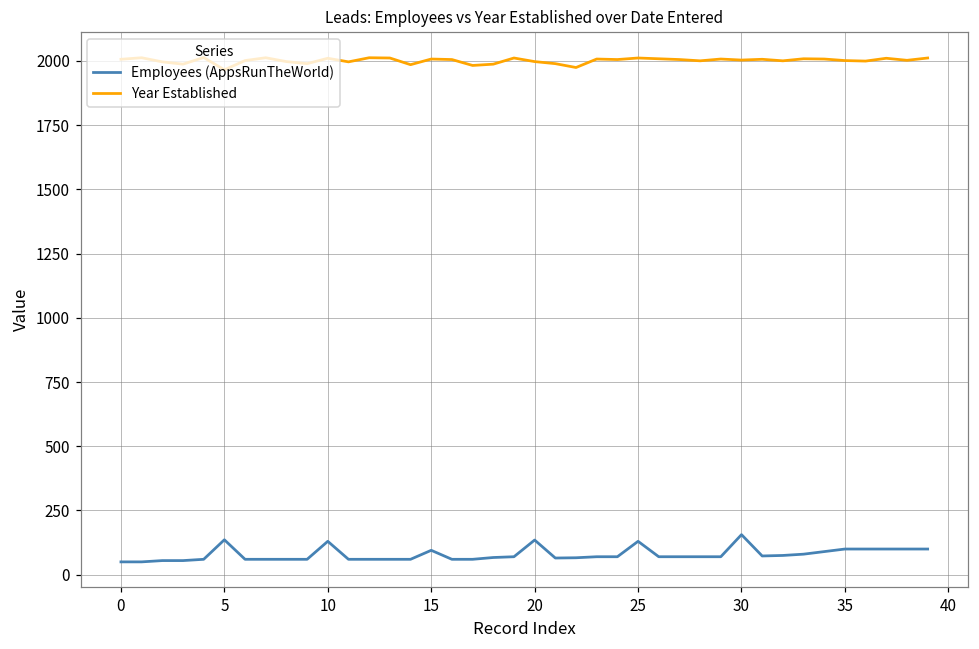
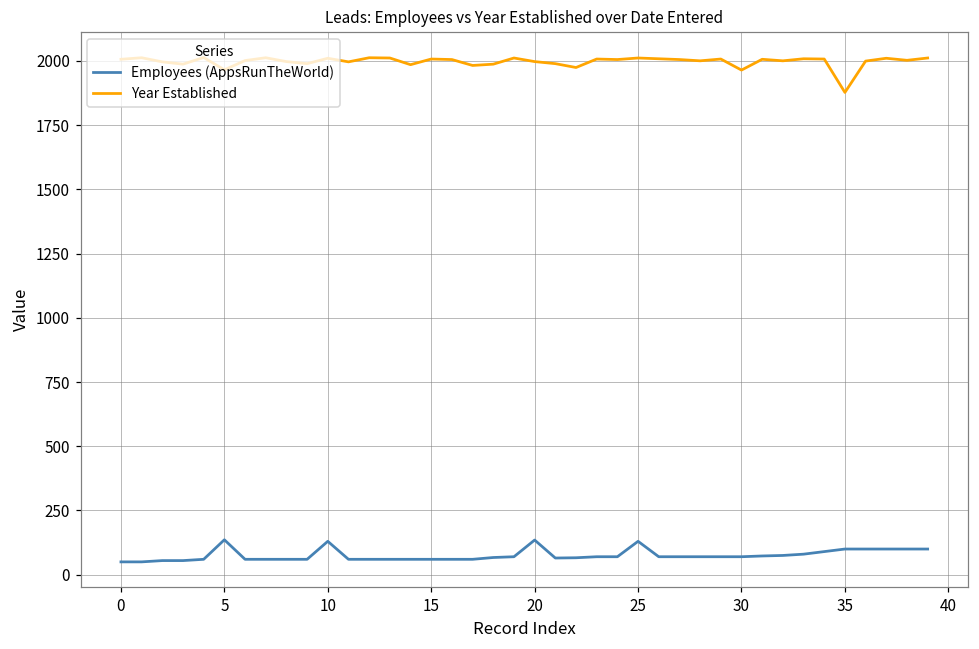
  {
    "Employees (AppsRunTheWorld)": {
      "0": 50,
      "5": 140,
      "10": 130,
-     "15": 100,
+     "15": 60,
      "20": 140,
      "25": 130,
-     "30": 160,
+     "30": 70,
      "35": 100
    },
    "Year Established": {
      "15": 2010,
      "20": 2000,
      "25": 2010,
-     "30": 2000,
-     "35": 2000
+     "30": 1960,
+     "35": 1880
    }
  }
